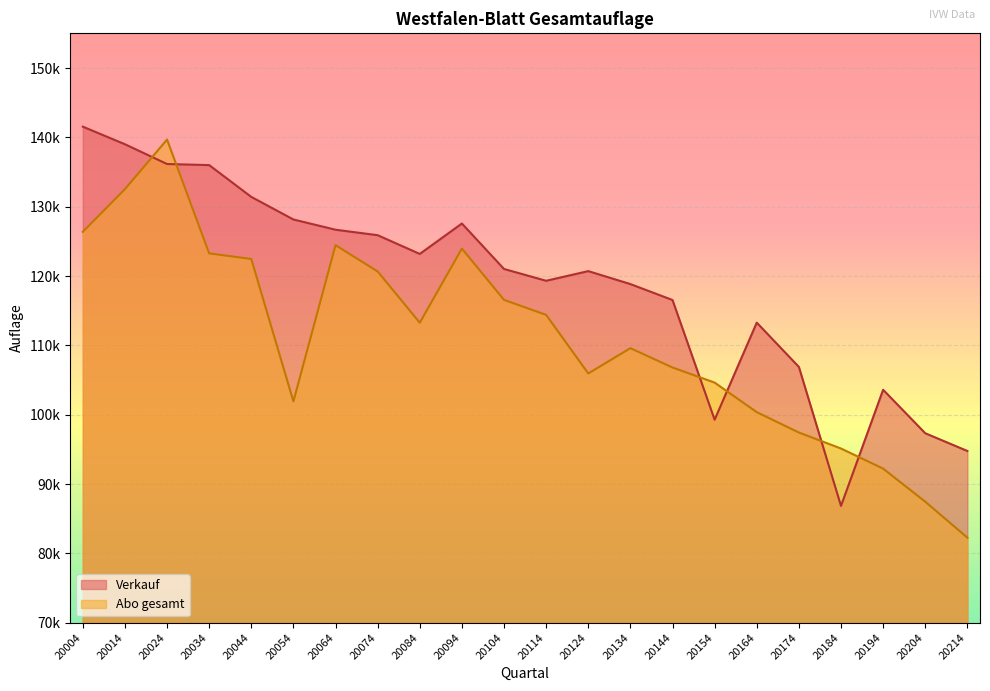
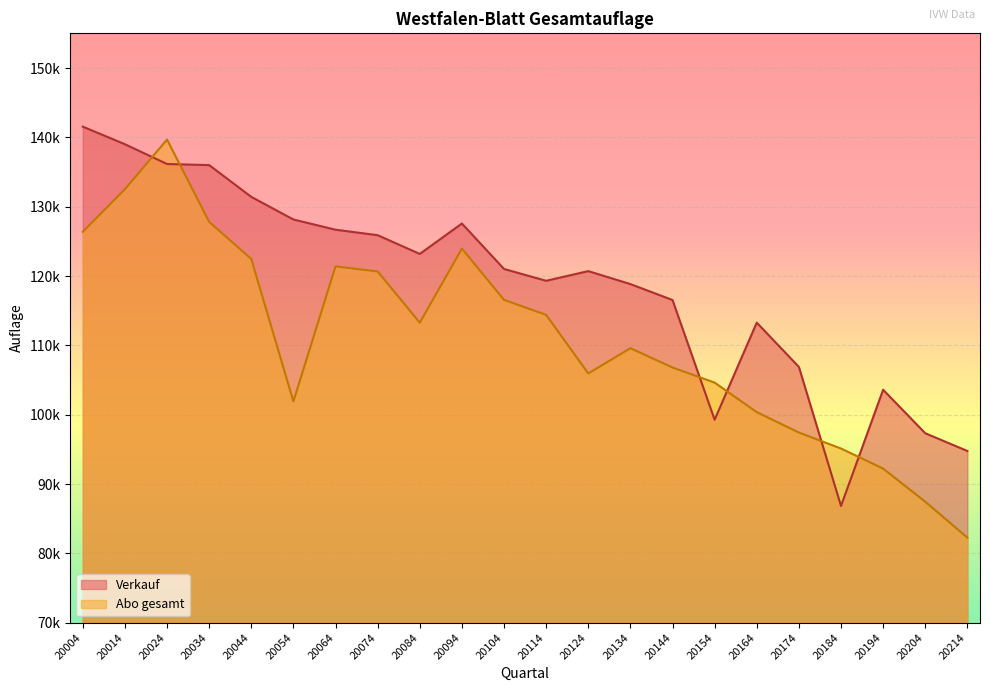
  {
    "Verkauf": {
      "20004": 142000,
      "20014": 139000,
      "20024": 136000,
      "20034": 136000,
      "20044": 131000,
      "20054": 128000,
      "20064": 127000,
      "20074": 126000,
      "20084": 123000,
      "20094": 128000,
      "20104": 121000,
      "20114": 119000,
      "20124": 121000,
      "20134": 119000,
      "20144": 117000,
      "20154": 99000,
      "20164": 113000,
      "20174": 107000,
      "20184": 87000,
      "20194": 104000,
      "20204": 97000,
      "20214": 95000
    },
    "Abo gesamt": {
      "20004": 126000,
      "20014": 133000,
      "20024": 140000,
-     "20034": 123000,
+     "20034": 128000,
      "20044": 122000,
      "20054": 102000,
-     "20064": 124000,
+     "20064": 121000,
      "20074": 121000,
      "20084": 113000,
      "20094": 124000,
      "20104": 117000,
      "20114": 114000,
      "20124": 106000,
      "20134": 110000,
      "20144": 107000,
      "20154": 105000,
      "20164": 100000,
      "20174": 97000,
      "20184": 95000,
      "20194": 92000,
      "20204": 87000,
      "20214": 82000
    }
  }
